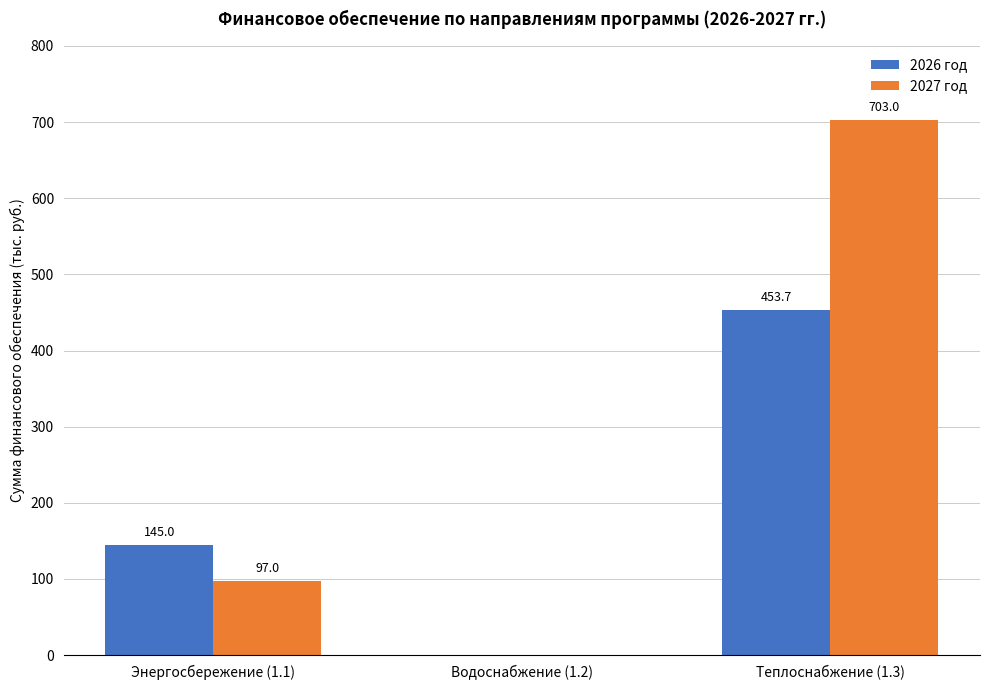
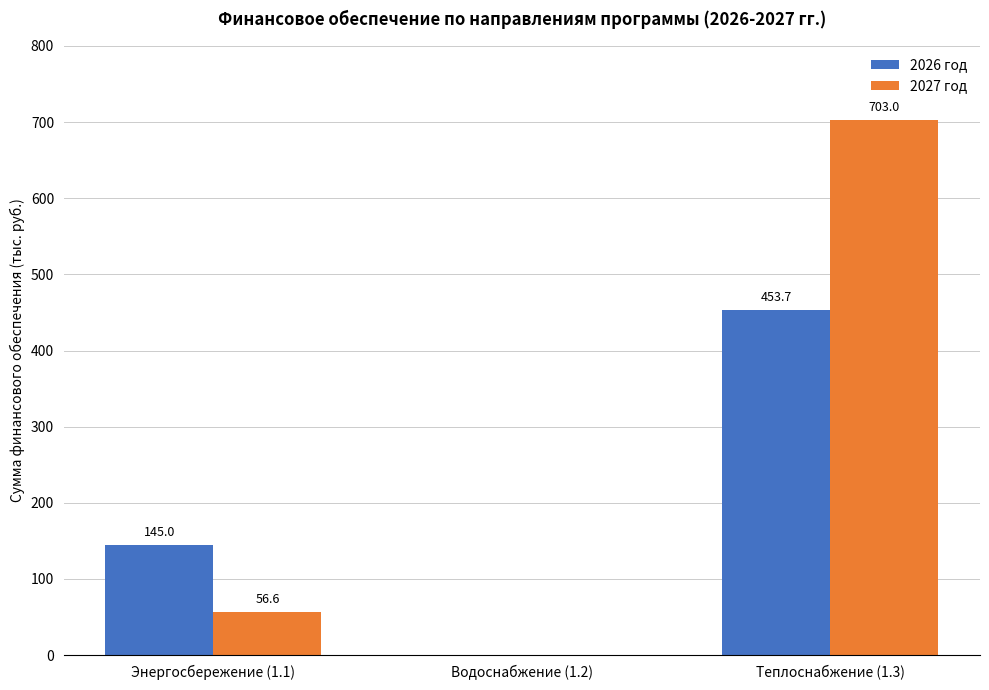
  {
    "2026 год": {
      "Энергосбережение (1.1)": 145.0,
      "Теплоснабжение (1.3)": 453.7
    },
    "2027 год": {
-     "Энергосбережение (1.1)": 97.0,
+     "Энергосбережение (1.1)": 56.6,
      "Теплоснабжение (1.3)": 703.0
    }
  }
